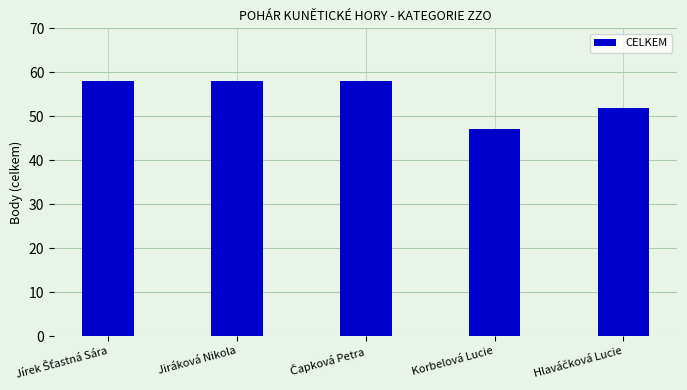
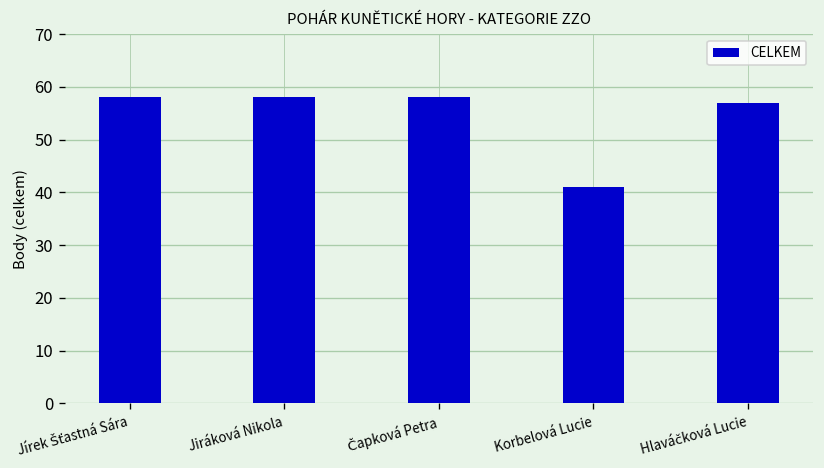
  {
    "Jírek Šťastná Sára": 58,
    "Jiráková Nikola": 58,
    "Čapková Petra": 58,
-   "Korbelová Lucie": 47,
-   "Hlaváčková Lucie": 52
+   "Korbelová Lucie": 41,
+   "Hlaváčková Lucie": 57
  }
